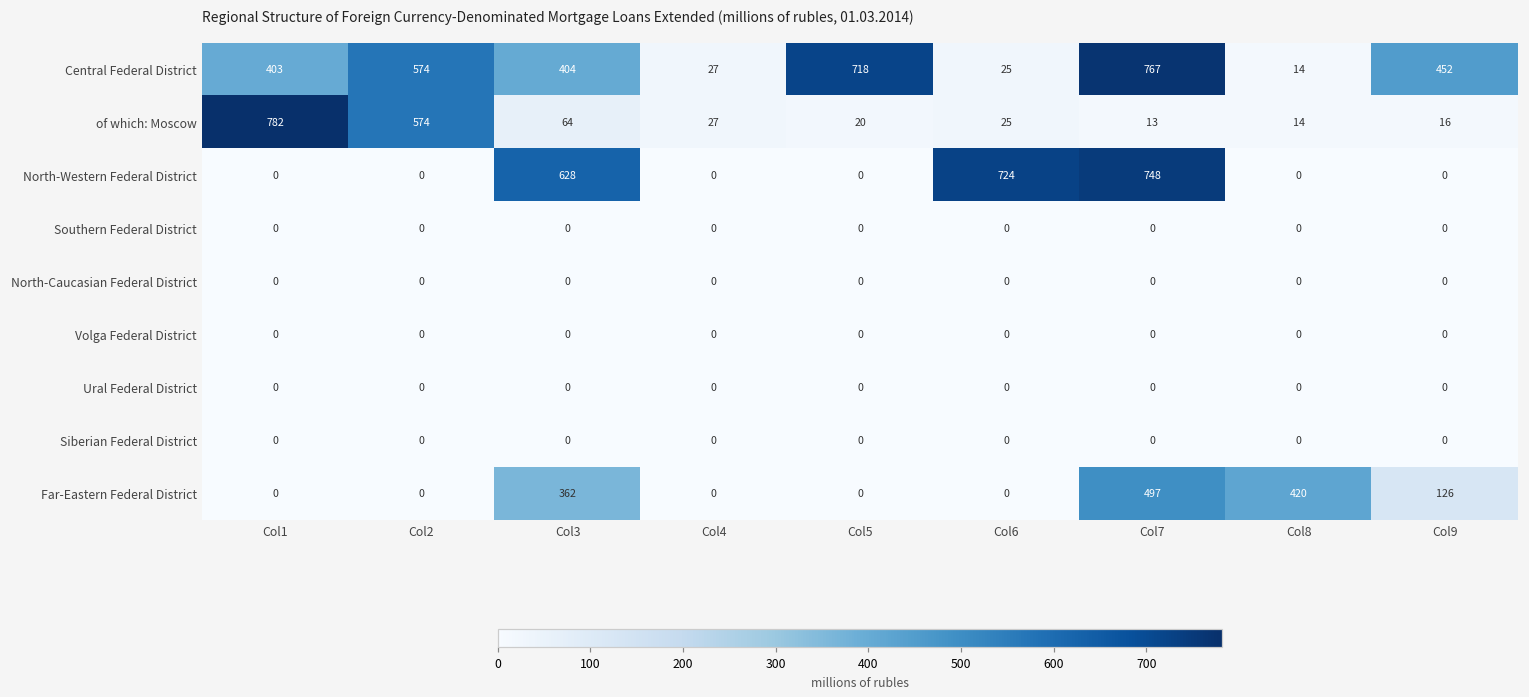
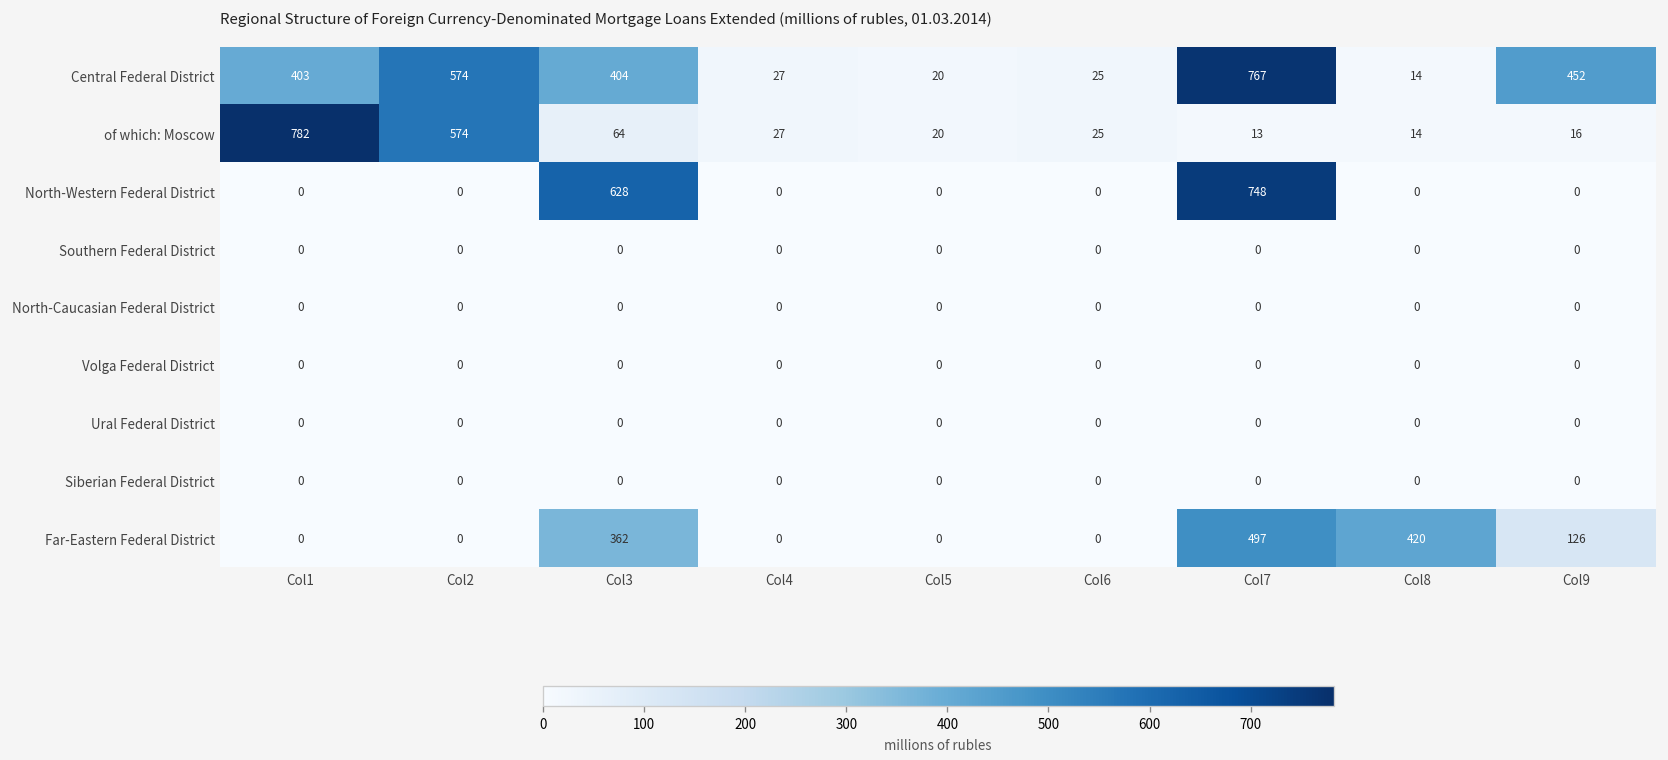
  {
    "Central Federal District": {
      "Col1": 403,
      "Col2": 574,
      "Col3": 404,
      "Col4": 27,
-     "Col5": 718,
+     "Col5": 20,
      "Col6": 25,
      "Col7": 767,
      "Col8": 14,
      "Col9": 452
    },
    "of which: Moscow": {
      "Col1": 782,
      "Col2": 574,
      "Col3": 64,
      "Col4": 27,
      "Col5": 20,
      "Col6": 25,
      "Col7": 13,
      "Col8": 14,
      "Col9": 16
    },
    "North-Western Federal District": {
      "Col1": 0,
      "Col2": 0,
      "Col3": 628,
      "Col4": 0,
      "Col5": 0,
-     "Col6": 724,
+     "Col6": 0,
      "Col7": 748,
      "Col8": 0,
      "Col9": 0
    },
    "Southern Federal District": {
      "Col1": 0,
      "Col2": 0,
      "Col3": 0,
      "Col4": 0,
      "Col5": 0,
      "Col6": 0,
      "Col7": 0,
      "Col8": 0,
      "Col9": 0
    },
    "North-Caucasian Federal District": {
      "Col1": 0,
      "Col2": 0,
      "Col3": 0,
      "Col4": 0,
      "Col5": 0,
      "Col6": 0,
      "Col7": 0,
      "Col8": 0,
      "Col9": 0
    },
    "Volga Federal District": {
      "Col1": 0,
      "Col2": 0,
      "Col3": 0,
      "Col4": 0,
      "Col5": 0,
      "Col6": 0,
      "Col7": 0,
      "Col8": 0,
      "Col9": 0
    },
    "Ural Federal District": {
      "Col1": 0,
      "Col2": 0,
      "Col3": 0,
      "Col4": 0,
      "Col5": 0,
      "Col6": 0,
      "Col7": 0,
      "Col8": 0,
      "Col9": 0
    },
    "Siberian Federal District": {
      "Col1": 0,
      "Col2": 0,
      "Col3": 0,
      "Col4": 0,
      "Col5": 0,
      "Col6": 0,
      "Col7": 0,
      "Col8": 0,
      "Col9": 0
    },
    "Far-Eastern Federal District": {
      "Col1": 0,
      "Col2": 0,
      "Col3": 362,
      "Col4": 0,
      "Col5": 0,
      "Col6": 0,
      "Col7": 497,
      "Col8": 420,
      "Col9": 126
    }
  }
